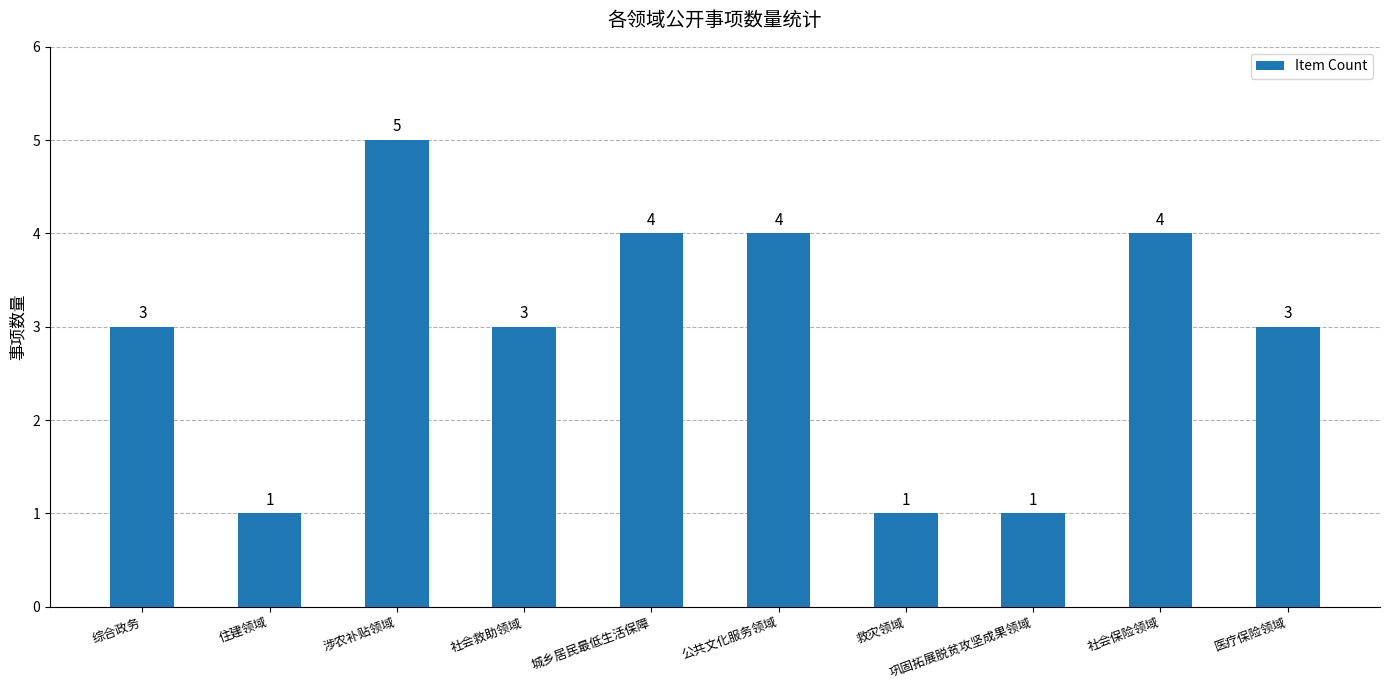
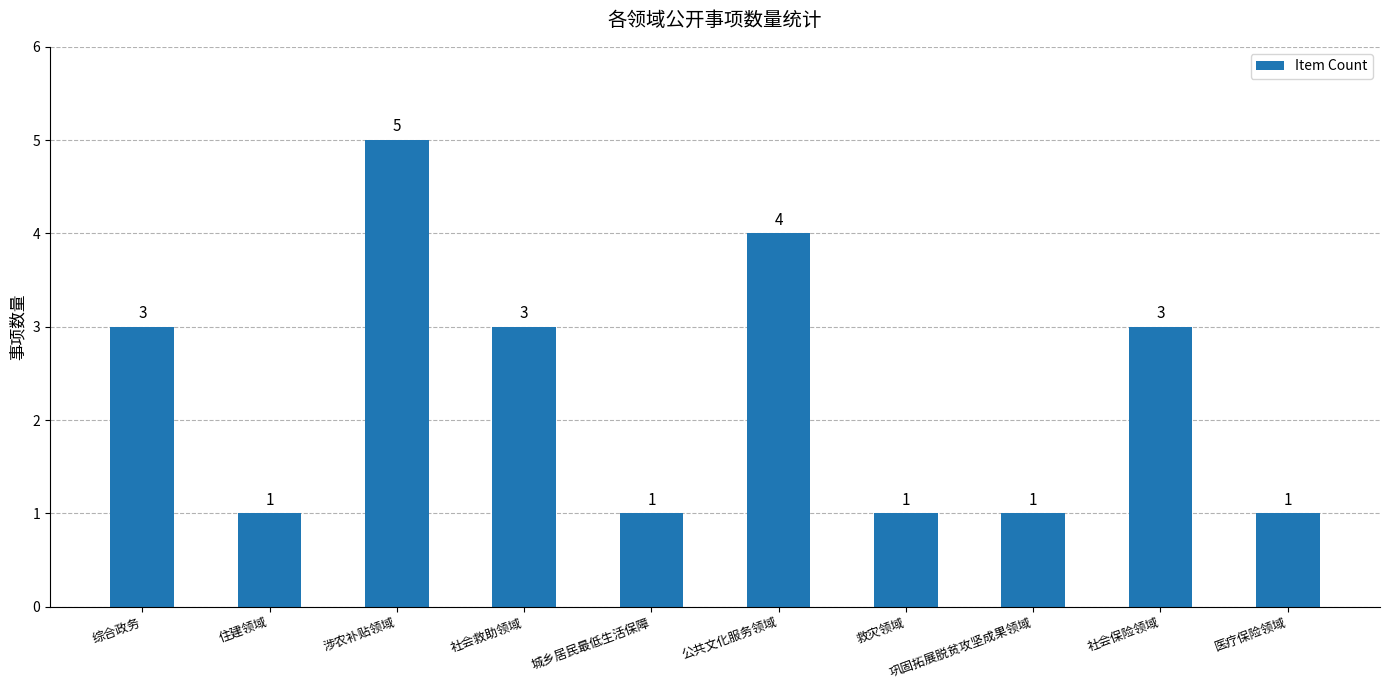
  {
    "综合政务": 3,
    "住建领域": 1,
    "涉农补贴领域": 5,
    "社会救助领域": 3,
-   "城乡居民最低生活保障": 4,
+   "城乡居民最低生活保障": 1,
    "公共文化服务领域": 4,
    "救灾领域": 1,
    "巩固拓展脱贫攻坚成果领域": 1,
-   "社会保险领域": 4,
-   "医疗保险领域": 3
+   "社会保险领域": 3,
+   "医疗保险领域": 1
  }
